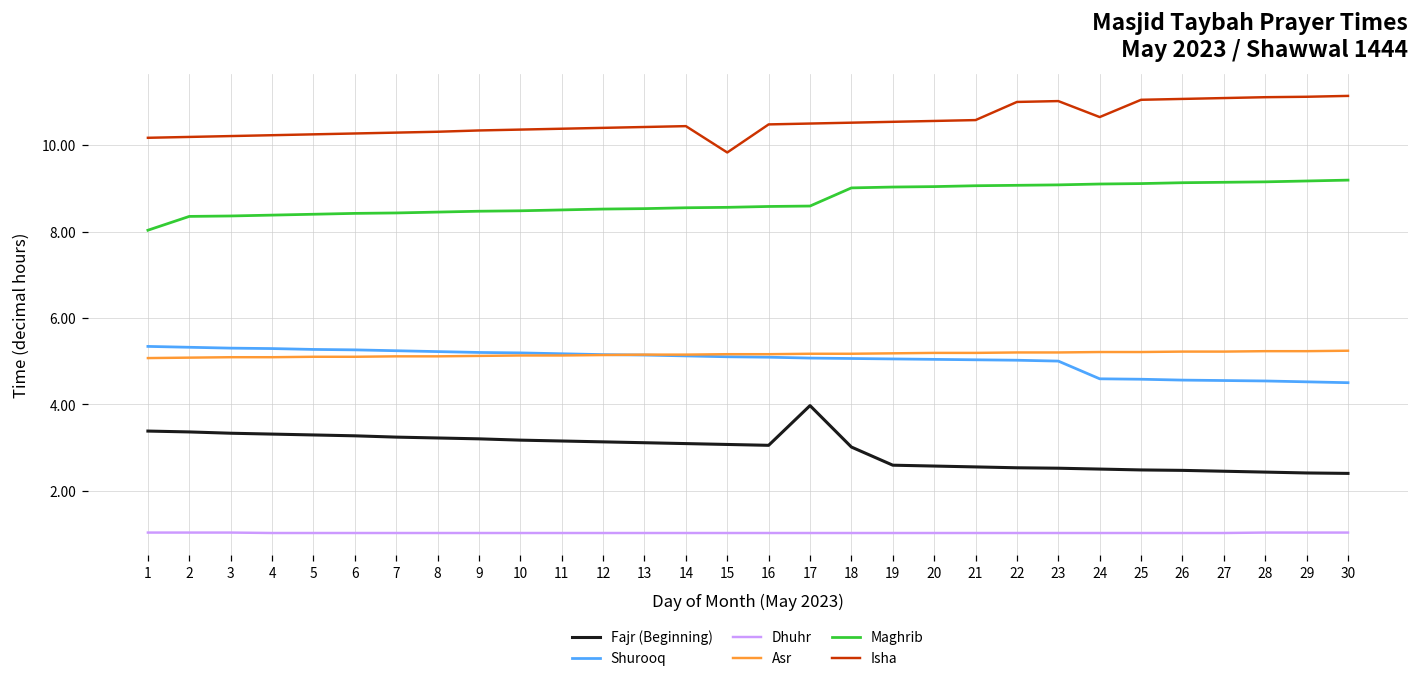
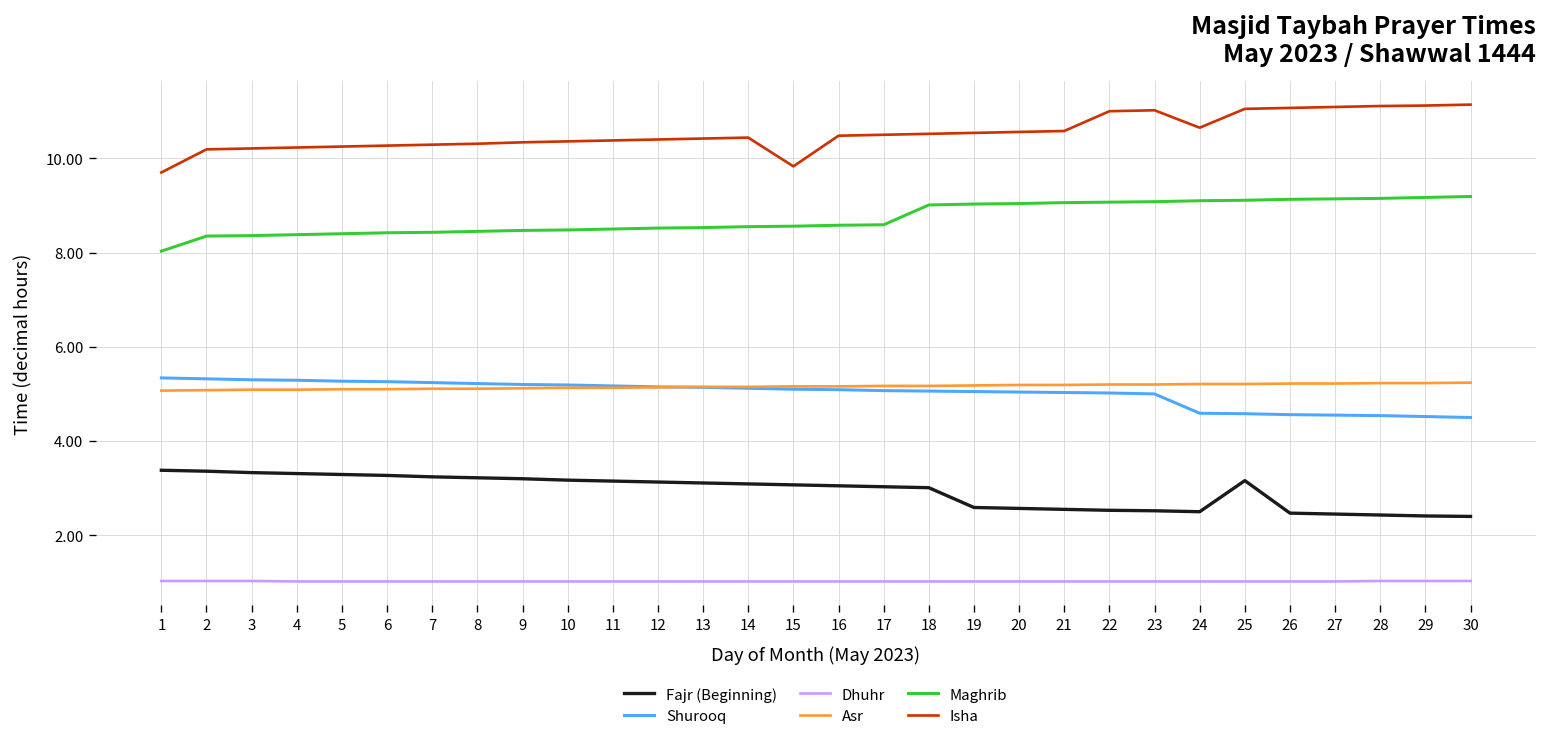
  {
    "Fajr (Beginning)": {
      "1": 3.4,
      "2": 3.4,
      "3": 3.3,
      "4": 3.3,
      "5": 3.3,
      "6": 3.3,
      "7": 3.2,
      "8": 3.2,
      "9": 3.2,
      "10": 3.2,
      "11": 3.2,
      "12": 3.1,
      "13": 3.1,
      "14": 3.1,
      "15": 3.1,
      "16": 3.1,
-     "17": 4.0,
+     "17": 3.0,
      "18": 3.0,
      "19": 2.6,
      "20": 2.6,
      "21": 2.6,
      "22": 2.5,
      "23": 2.5,
      "24": 2.5,
-     "25": 2.5,
+     "25": 3.2,
      "26": 2.5,
      "27": 2.5,
      "28": 2.4,
      "29": 2.4,
      "30": 2.4
    },
    "Shurooq": {
      "1": 5.3,
      "2": 5.3,
      "3": 5.3,
      "4": 5.3,
      "5": 5.3,
      "6": 5.3,
      "7": 5.2,
      "8": 5.2,
      "9": 5.2,
      "16": 5.1,
      "17": 5.1,
      "18": 5.1,
      "19": 5.1,
      "20": 5.0,
      "21": 5.0,
      "22": 5.0,
      "23": 5.0,
      "24": 4.6,
      "25": 4.6,
      "26": 4.6,
      "27": 4.6,
      "28": 4.5,
      "29": 4.5,
      "30": 4.5
    },
    "Dhuhr": {
      "1": 1.0,
      "2": 1.0,
      "3": 1.0,
      "4": 1.0,
      "5": 1.0,
      "6": 1.0,
      "7": 1.0,
      "8": 1.0,
      "9": 1.0,
      "10": 1.0,
      "11": 1.0,
      "12": 1.0,
      "13": 1.0,
      "14": 1.0,
      "15": 1.0,
      "16": 1.0,
      "17": 1.0,
      "18": 1.0,
      "19": 1.0,
      "20": 1.0,
      "21": 1.0,
      "22": 1.0,
      "23": 1.0,
      "24": 1.0,
      "25": 1.0,
      "26": 1.0,
      "27": 1.0,
      "28": 1.0,
      "29": 1.0,
      "30": 1.0
    },
    "Asr": {
      "1": 5.1,
      "2": 5.1,
      "3": 5.1,
      "4": 5.1,
      "5": 5.1,
      "6": 5.1,
      "7": 5.1,
      "8": 5.1,
      "9": 5.1,
      "16": 5.2,
      "17": 5.2,
      "18": 5.2,
      "19": 5.2,
      "20": 5.2,
      "21": 5.2,
      "22": 5.2,
      "23": 5.2,
      "24": 5.2,
      "25": 5.2,
      "26": 5.2,
      "27": 5.2,
      "28": 5.2,
      "29": 5.2,
      "30": 5.2
    },
    "Maghrib": {
      "1": 8.0,
      "2": 8.4,
      "3": 8.4,
      "4": 8.4,
      "5": 8.4,
      "6": 8.4,
      "7": 8.4,
      "8": 8.5,
      "9": 8.5,
      "10": 8.5,
      "11": 8.5,
      "12": 8.5,
      "13": 8.5,
      "14": 8.6,
      "15": 8.6,
      "16": 8.6,
      "17": 8.6,
      "18": 9.0,
      "19": 9.0,
      "20": 9.0,
      "21": 9.1,
      "22": 9.1,
      "23": 9.1,
      "24": 9.1,
      "25": 9.1,
      "26": 9.1,
      "27": 9.1,
      "28": 9.2,
      "29": 9.2,
      "30": 9.2
    },
    "Isha": {
-     "1": 10.2,
+     "1": 9.7,
      "2": 10.2,
      "3": 10.2,
      "4": 10.2,
      "5": 10.3,
      "6": 10.3,
      "7": 10.3,
      "8": 10.3,
      "9": 10.3,
      "10": 10.4,
      "11": 10.4,
      "12": 10.4,
      "13": 10.4,
      "14": 10.4,
      "15": 9.8,
      "16": 10.5,
      "17": 10.5,
      "18": 10.5,
      "19": 10.5,
      "20": 10.6,
      "21": 10.6,
      "22": 11.0,
      "23": 11.0,
      "24": 10.7,
      "25": 11.1,
      "26": 11.1,
      "27": 11.1,
      "28": 11.1,
      "29": 11.1,
      "30": 11.1
    }
  }
